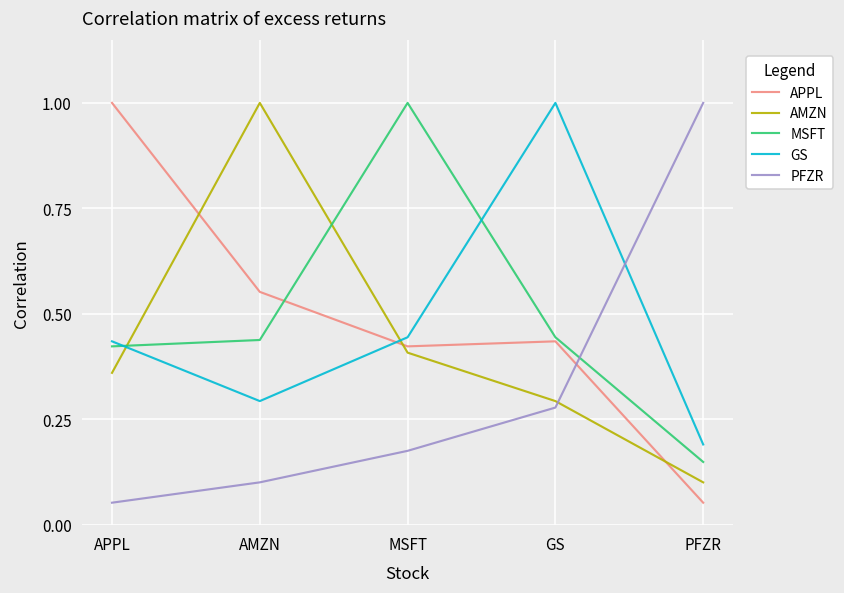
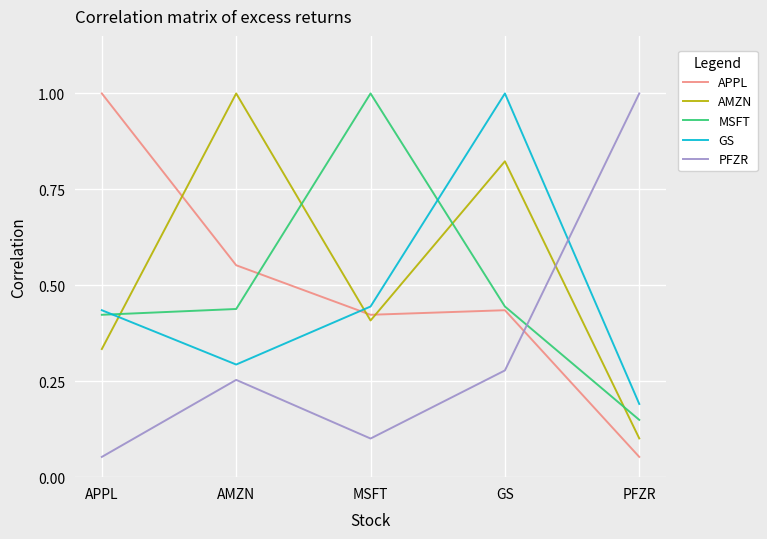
  {
    "APPL": {
      "APPL": 1.00,
      "AMZN": 0.55,
      "MSFT": 0.42,
      "GS": 0.44,
      "PFZR": 0.05
    },
    "AMZN": {
-     "APPL": 0.36,
+     "APPL": 0.33,
      "AMZN": 1.00,
      "MSFT": 0.41,
-     "GS": 0.29,
+     "GS": 0.82,
      "PFZR": 0.10
    },
    "MSFT": {
      "APPL": 0.42,
      "AMZN": 0.44,
      "MSFT": 1.00,
      "GS": 0.44,
      "PFZR": 0.15
    },
    "GS": {
      "APPL": 0.44,
      "AMZN": 0.29,
      "MSFT": 0.44,
      "GS": 1.00,
      "PFZR": 0.19
    },
    "PFZR": {
      "APPL": 0.05,
-     "AMZN": 0.10,
-     "MSFT": 0.18,
+     "AMZN": 0.25,
+     "MSFT": 0.10,
      "GS": 0.28,
      "PFZR": 1.00
    }
  }
